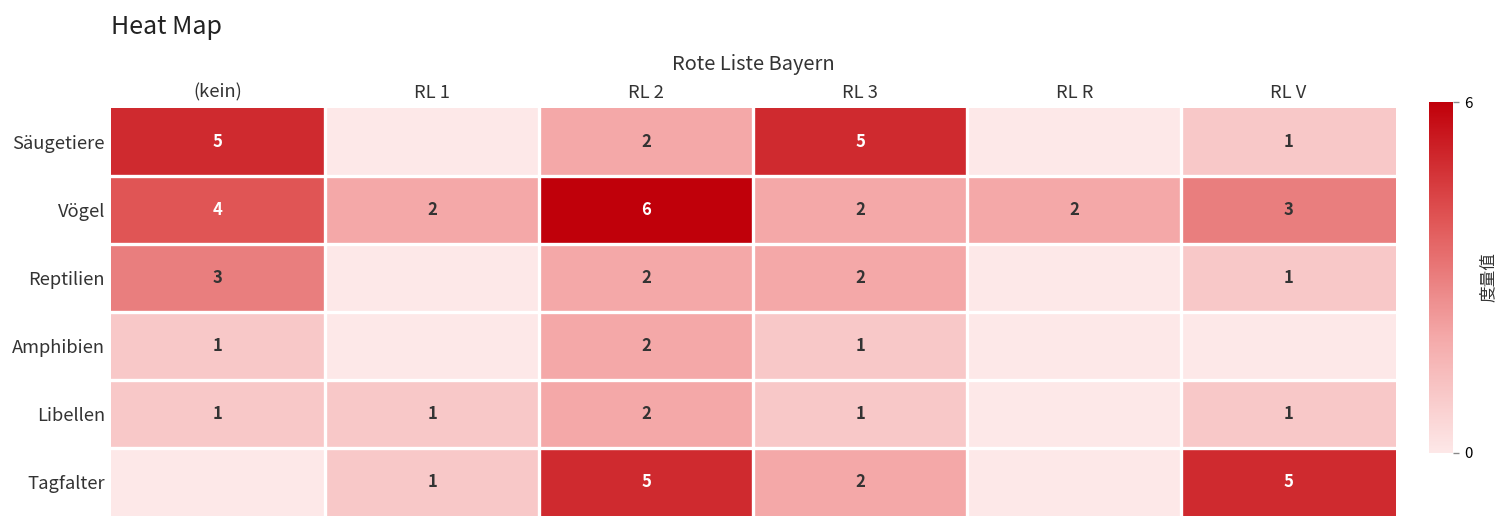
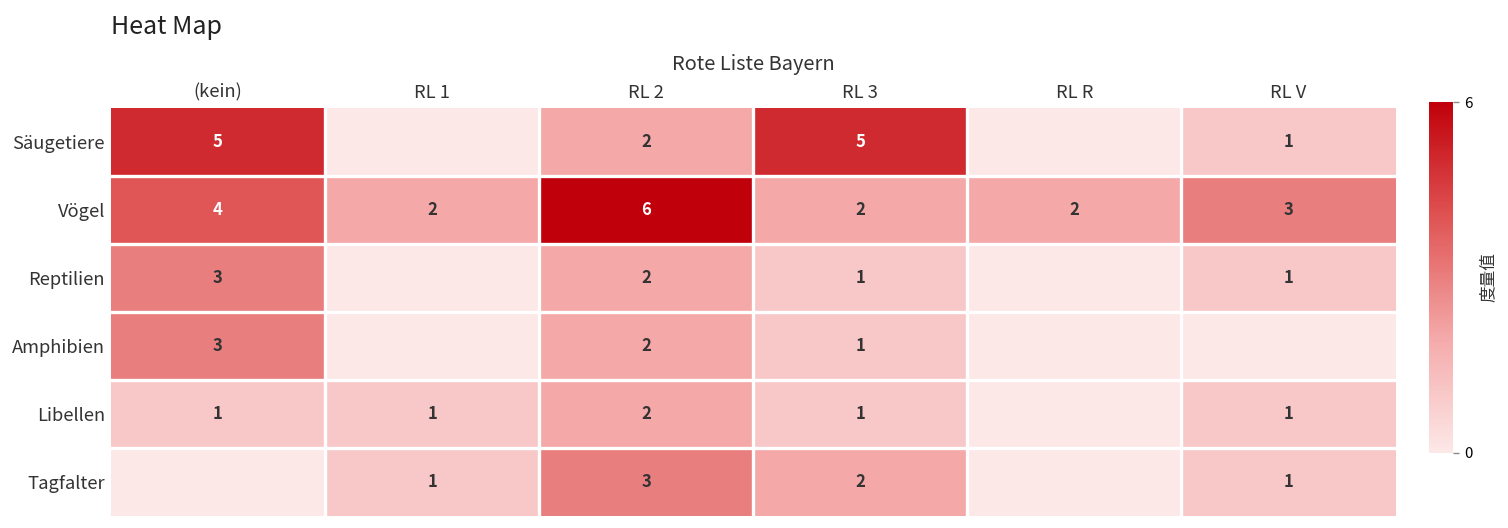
  {
    "Säugetiere": {
      "(kein)": 5,
      "RL 2": 2,
      "RL 3": 5,
      "RL V": 1
    },
    "Vögel": {
      "(kein)": 4,
      "RL 1": 2,
      "RL 2": 6,
      "RL 3": 2,
      "RL R": 2,
      "RL V": 3
    },
    "Reptilien": {
      "(kein)": 3,
      "RL 2": 2,
-     "RL 3": 2,
+     "RL 3": 1,
      "RL V": 1
    },
    "Amphibien": {
-     "(kein)": 1,
+     "(kein)": 3,
      "RL 2": 2,
      "RL 3": 1
    },
    "Libellen": {
      "(kein)": 1,
      "RL 1": 1,
      "RL 2": 2,
      "RL 3": 1,
      "RL V": 1
    },
    "Tagfalter": {
      "RL 1": 1,
-     "RL 2": 5,
+     "RL 2": 3,
      "RL 3": 2,
-     "RL V": 5
+     "RL V": 1
    }
  }
